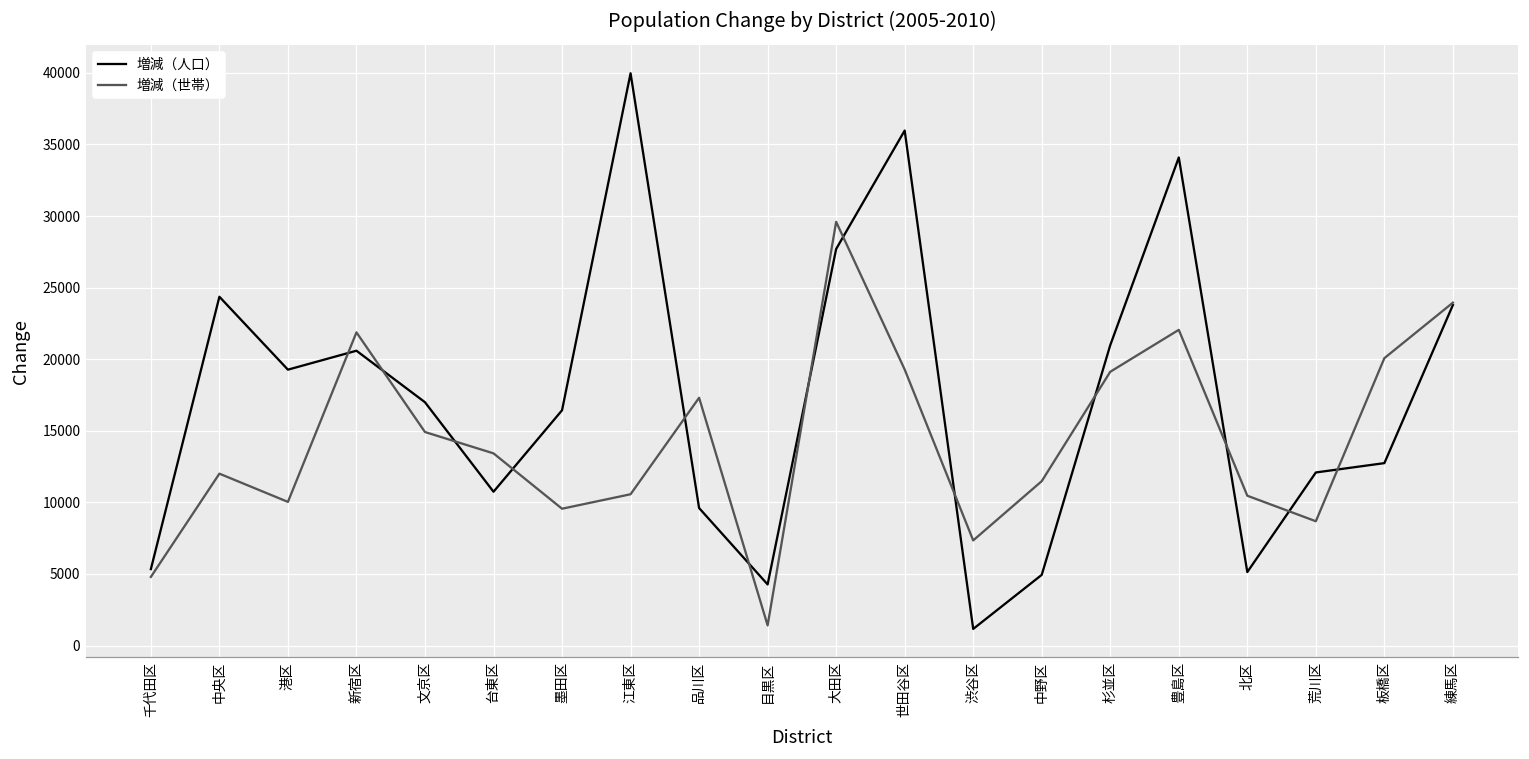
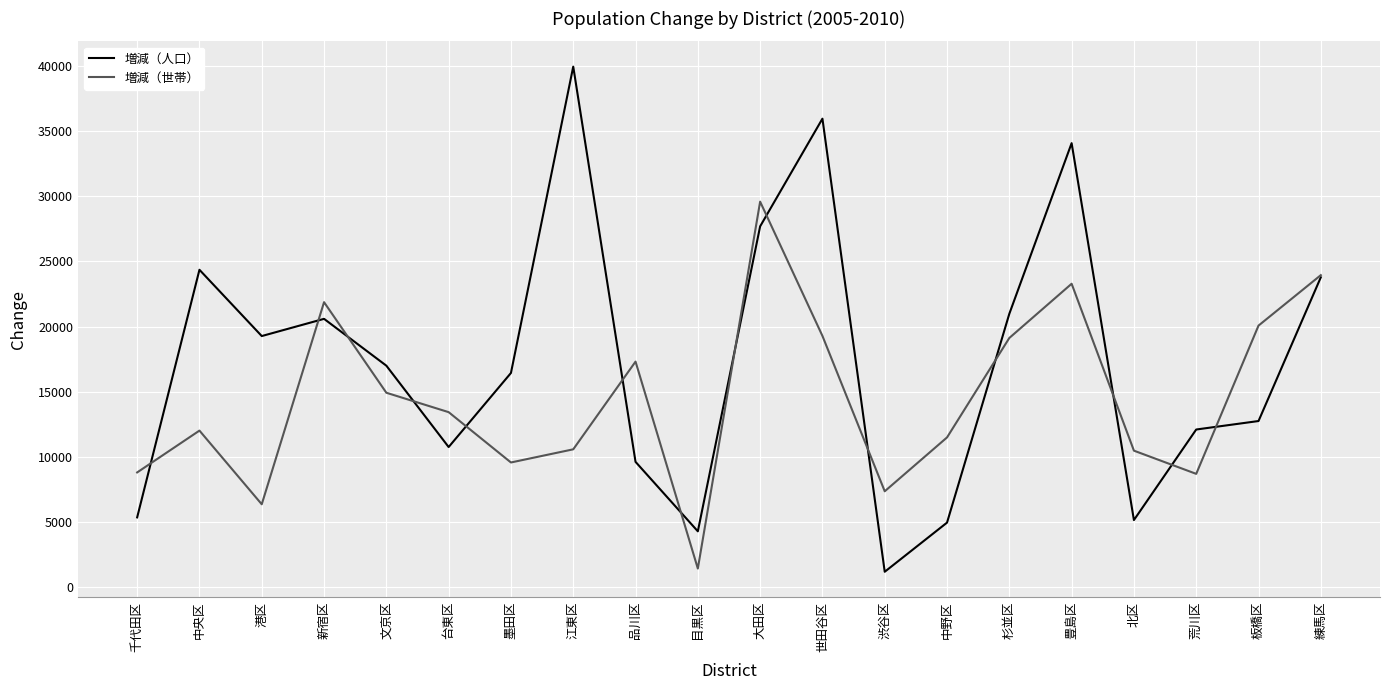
  {
    "増減（人口）": {
      "千代田区": 5300,
      "中央区": 24400,
      "港区": 19300,
      "新宿区": 20600,
      "文京区": 17000,
      "台東区": 10700,
      "墨田区": 16400,
      "江東区": 40000,
      "品川区": 9600,
      "目黒区": 4300,
      "大田区": 27700,
      "世田谷区": 36000,
      "渋谷区": 1200,
      "中野区": 4900,
      "杉並区": 21000,
      "豊島区": 34100,
      "北区": 5100,
      "荒川区": 12100,
      "板橋区": 12700
    },
    "増減（世帯）": {
-     "千代田区": 4800,
+     "千代田区": 8800,
      "中央区": 12000,
-     "港区": 10000,
+     "港区": 6300,
      "新宿区": 21900,
      "文京区": 14900,
      "台東区": 13400,
      "墨田区": 9600,
      "江東区": 10600,
      "品川区": 17300,
      "目黒区": 1400,
      "大田区": 29600,
      "世田谷区": 19300,
      "渋谷区": 7300,
      "中野区": 11500,
      "杉並区": 19100,
-     "豊島区": 22100,
+     "豊島区": 23300,
      "北区": 10500,
      "荒川区": 8700,
      "板橋区": 20100
    }
  }
